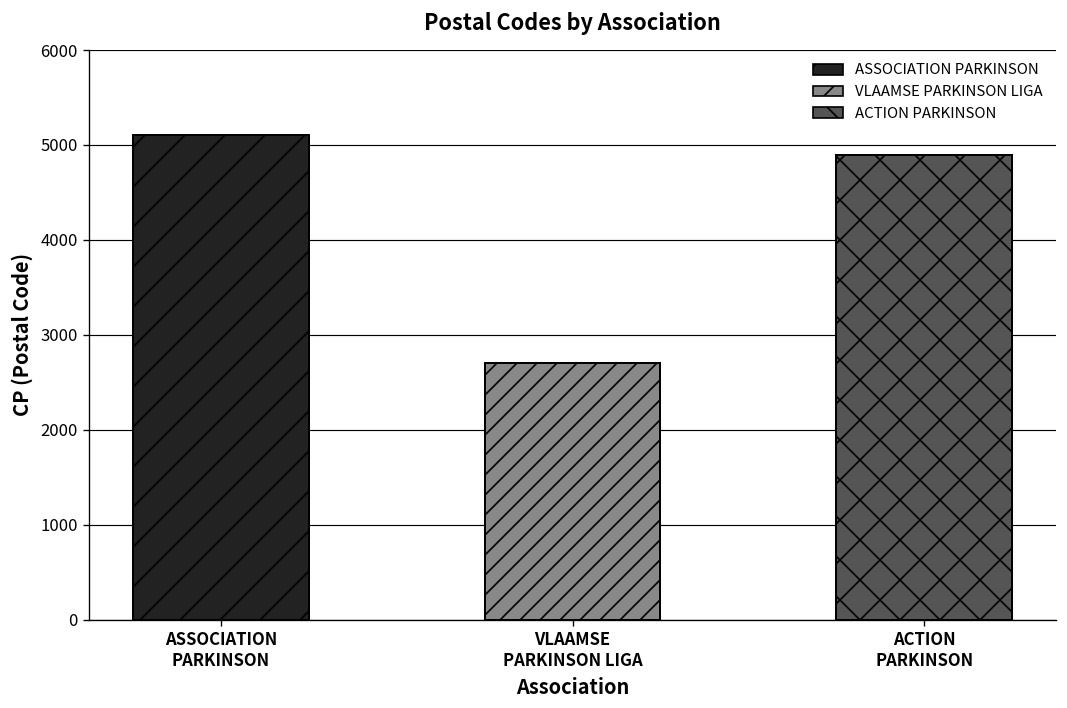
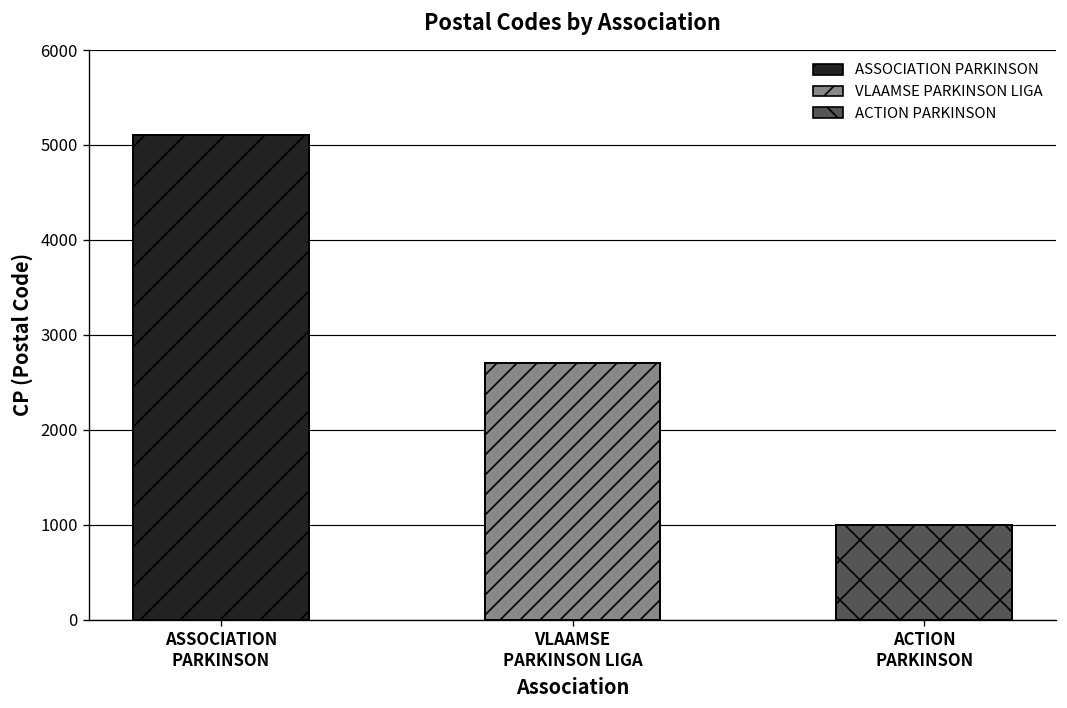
  {
    "ASSOCIATION PARKINSON": 5100,
    "VLAAMSE PARKINSON LIGA": 2700,
-   "ACTION PARKINSON": 4900
+   "ACTION PARKINSON": 1000
  }
